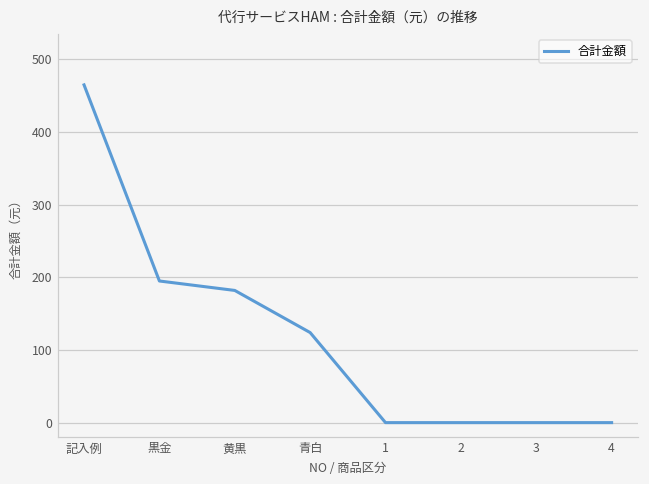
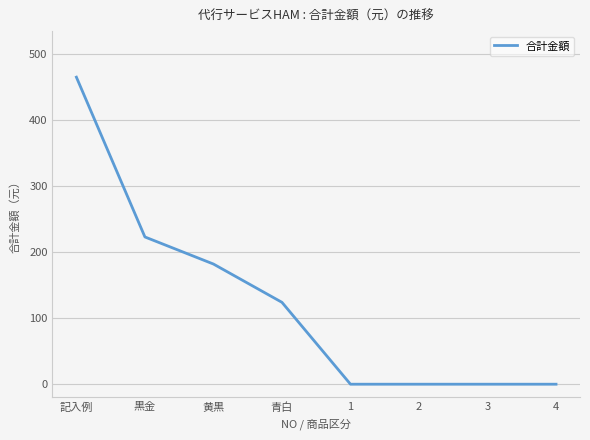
  {
    "記入例": 470,
-   "黒金": 200,
+   "黒金": 220,
    "黄黒": 180,
    "青白": 120,
    "1": 0,
    "2": 0,
    "3": 0,
    "4": 0
  }
